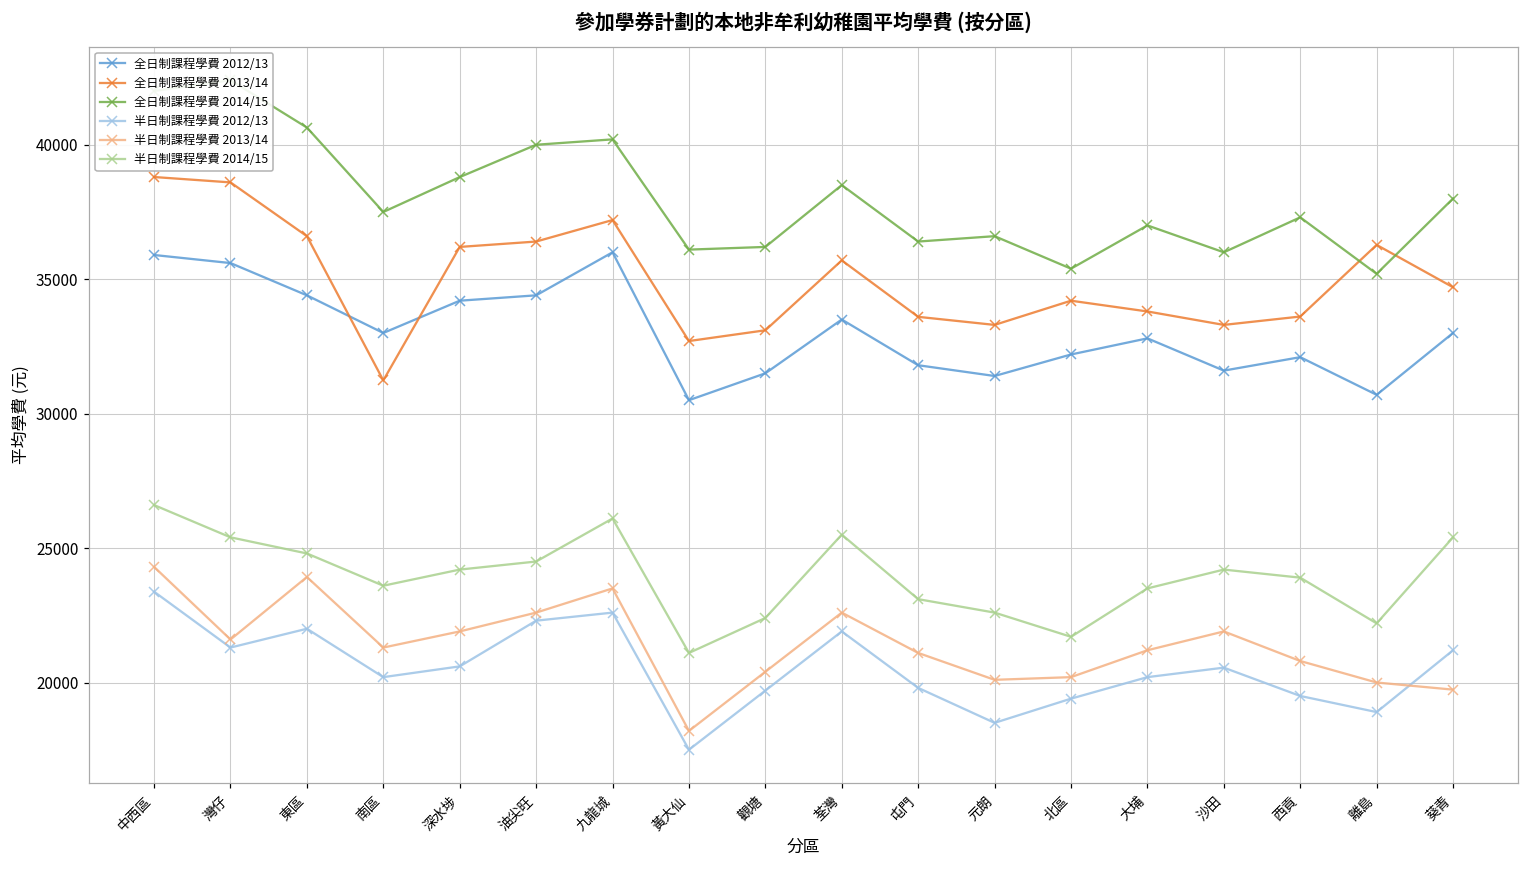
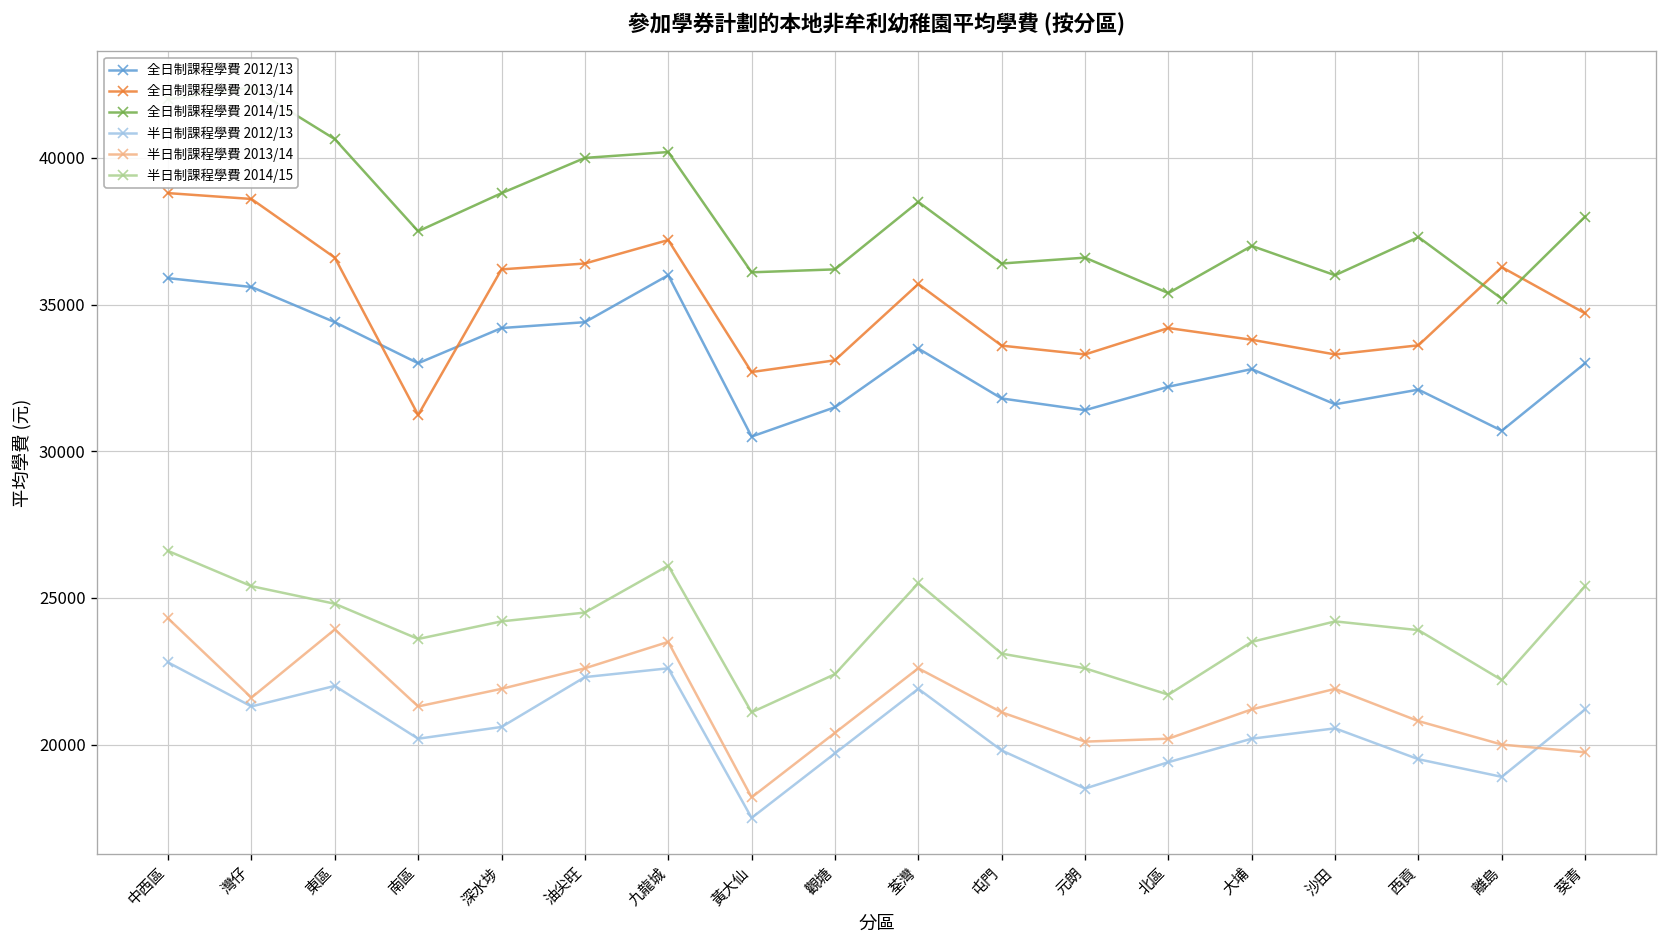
  {
    "全日制課程學費 2012/13": {
      "中西區": 35900,
      "灣仔": 35600,
      "東區": 34400,
      "南區": 33000,
      "深水埗": 34200,
      "油尖旺": 34400,
      "九龍城": 36000,
      "黃大仙": 30500,
      "觀塘": 31500,
      "荃灣": 33500,
      "屯門": 31800,
      "元朗": 31400,
      "北區": 32200,
      "大埔": 32800,
      "沙田": 31600,
      "西貢": 32100,
      "離島": 30700,
      "葵青": 33000
    },
    "全日制課程學費 2013/14": {
      "中西區": 38800,
      "灣仔": 38600,
      "東區": 36600,
      "南區": 31200,
      "深水埗": 36200,
      "油尖旺": 36400,
      "九龍城": 37200,
      "黃大仙": 32700,
      "觀塘": 33100,
      "荃灣": 35700,
      "屯門": 33600,
      "元朗": 33300,
      "北區": 34200,
      "大埔": 33800,
      "沙田": 33300,
      "西貢": 33600,
      "離島": 36300,
      "葵青": 34700
    },
    "全日制課程學費 2014/15": {
      "東區": 40600,
      "南區": 37500,
      "深水埗": 38800,
      "油尖旺": 40000,
      "九龍城": 40200,
      "黃大仙": 36100,
      "觀塘": 36200,
      "荃灣": 38500,
      "屯門": 36400,
      "元朗": 36600,
      "北區": 35400,
      "大埔": 37000,
      "沙田": 36000,
      "西貢": 37300,
      "離島": 35200,
      "葵青": 38000
    },
    "半日制課程學費 2012/13": {
-     "中西區": 23400,
+     "中西區": 22800,
      "灣仔": 21300,
      "東區": 22000,
      "南區": 20200,
      "深水埗": 20600,
      "油尖旺": 22300,
      "九龍城": 22600,
      "黃大仙": 17500,
      "觀塘": 19700,
      "荃灣": 21900,
      "屯門": 19800,
      "元朗": 18500,
      "北區": 19400,
      "大埔": 20200,
      "沙田": 20600,
      "西貢": 19500,
      "離島": 18900,
      "葵青": 21200
    },
    "半日制課程學費 2013/14": {
      "中西區": 24300,
      "灣仔": 21600,
      "東區": 23900,
      "南區": 21300,
      "深水埗": 21900,
      "油尖旺": 22600,
      "九龍城": 23500,
      "黃大仙": 18200,
      "觀塘": 20400,
      "荃灣": 22600,
      "屯門": 21100,
      "元朗": 20100,
      "北區": 20200,
      "大埔": 21200,
      "沙田": 21900,
      "西貢": 20800,
      "離島": 20000,
      "葵青": 19700
    },
    "半日制課程學費 2014/15": {
      "中西區": 26600,
      "灣仔": 25400,
      "東區": 24800,
      "南區": 23600,
      "深水埗": 24200,
      "油尖旺": 24500,
      "九龍城": 26100,
      "黃大仙": 21100,
      "觀塘": 22400,
      "荃灣": 25500,
      "屯門": 23100,
      "元朗": 22600,
      "北區": 21700,
      "大埔": 23500,
      "沙田": 24200,
      "西貢": 23900,
      "離島": 22200,
      "葵青": 25400
    }
  }
